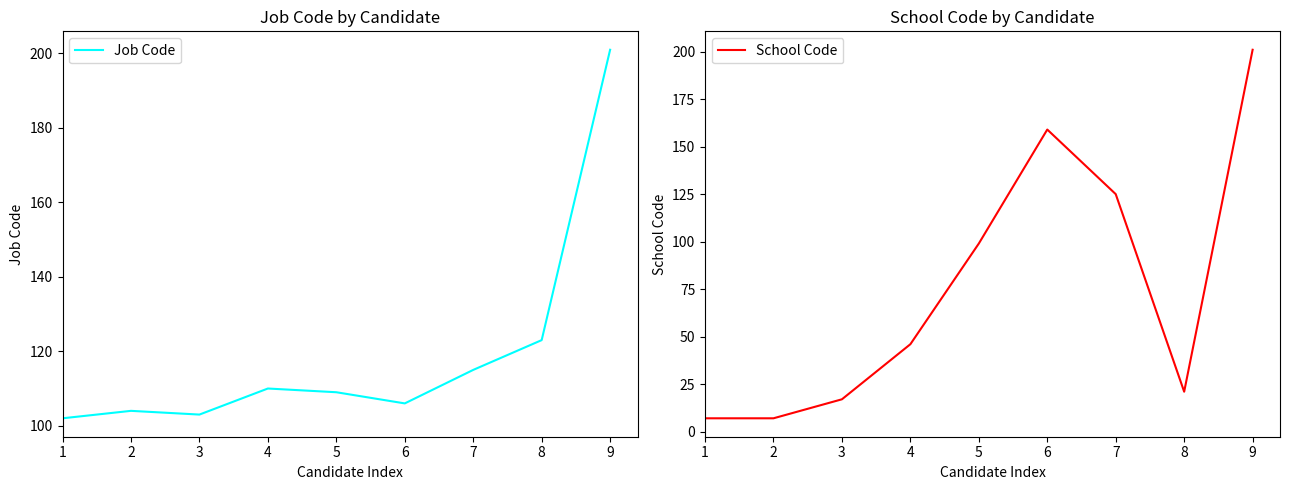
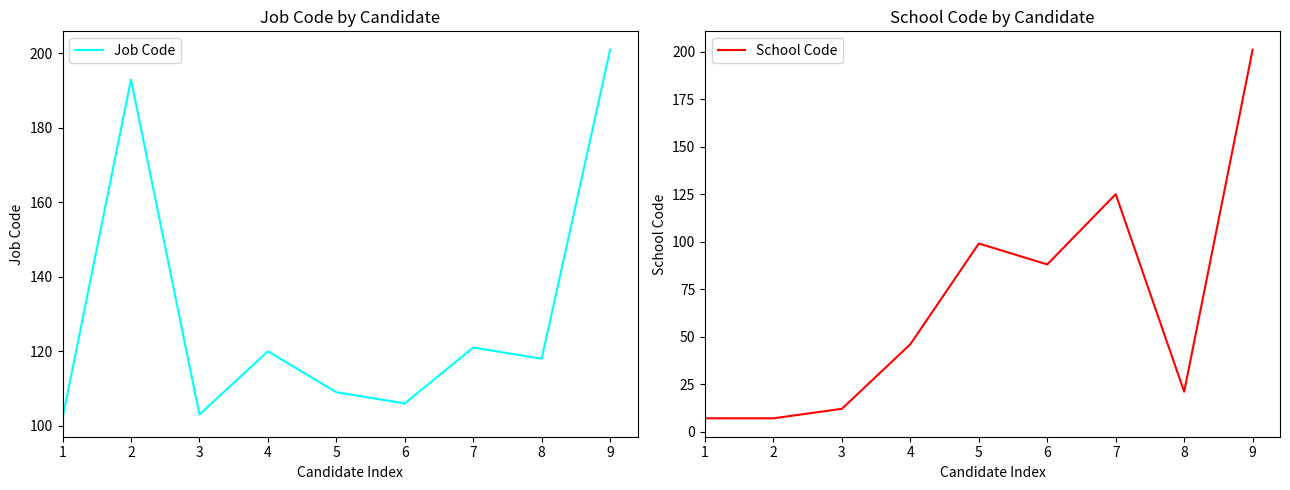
  {
    "Job Code by Candidate": {
      "1": 102,
-     "2": 104,
+     "2": 193,
      "3": 103,
-     "4": 110,
+     "4": 120,
      "5": 109,
      "6": 106,
-     "7": 115,
-     "8": 123,
+     "7": 121,
+     "8": 118,
      "9": 201
    },
    "School Code by Candidate": {
      "1": 7,
      "2": 7,
-     "3": 17,
+     "3": 12,
      "4": 46,
      "5": 99,
-     "6": 159,
+     "6": 88,
      "7": 125,
      "8": 21,
      "9": 201
    }
  }
